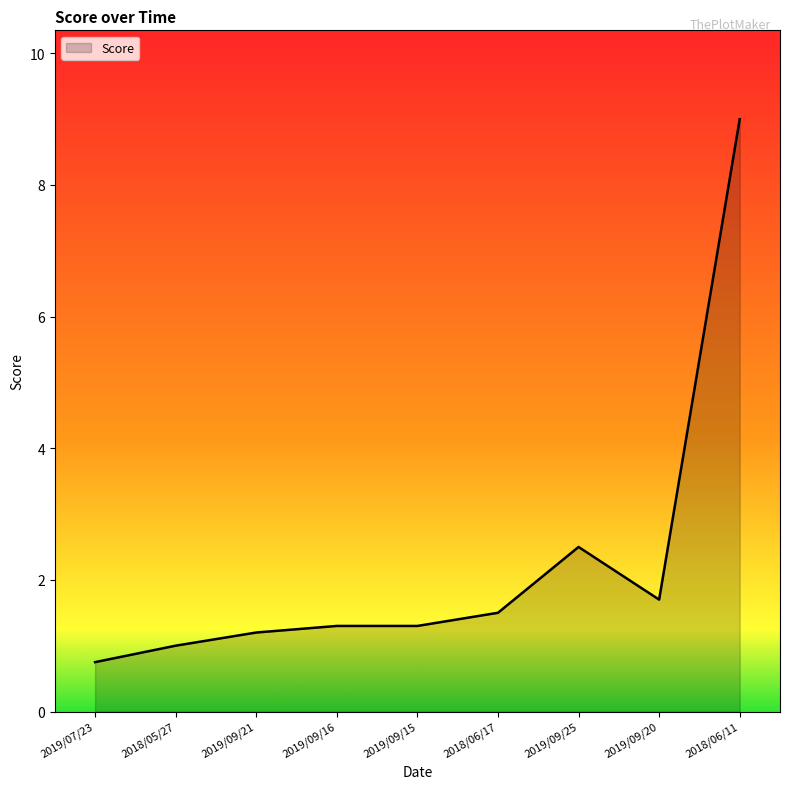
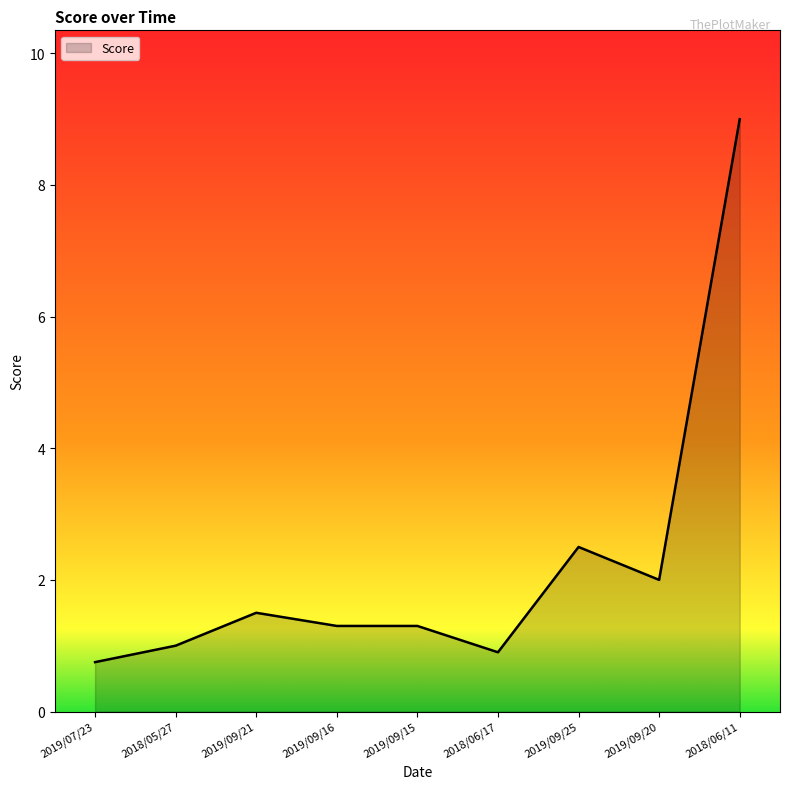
  {
    "2019/07/23": 0.8,
    "2018/05/27": 1.0,
-   "2019/09/21": 1.2,
+   "2019/09/21": 1.5,
    "2019/09/16": 1.3,
    "2019/09/15": 1.3,
-   "2018/06/17": 1.5,
+   "2018/06/17": 0.9,
    "2019/09/25": 2.5,
-   "2019/09/20": 1.7,
+   "2019/09/20": 2.0,
    "2018/06/11": 9.0
  }
